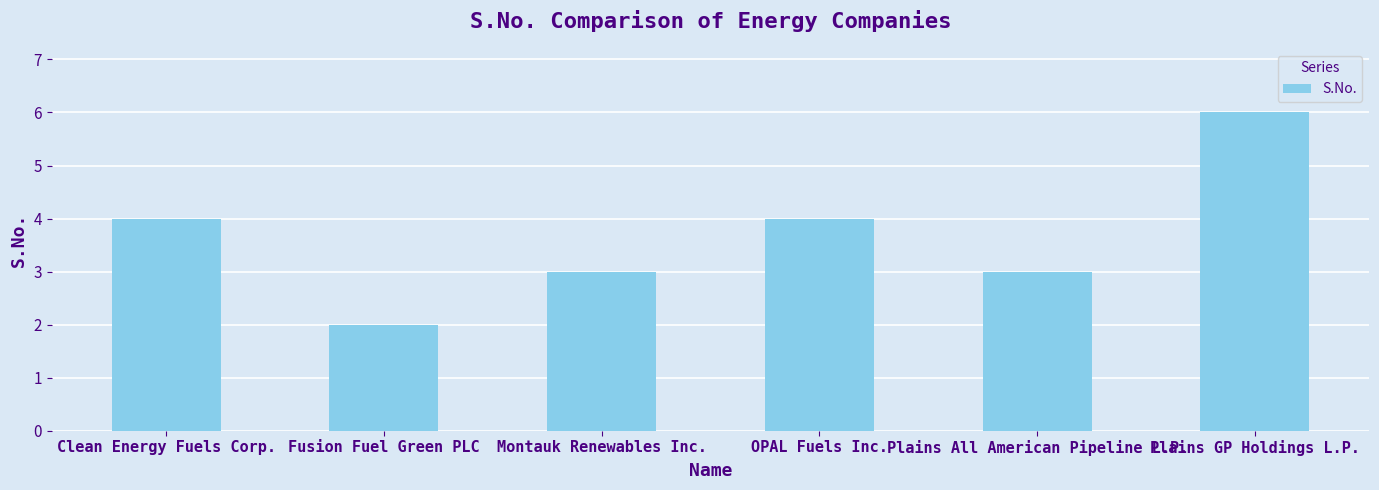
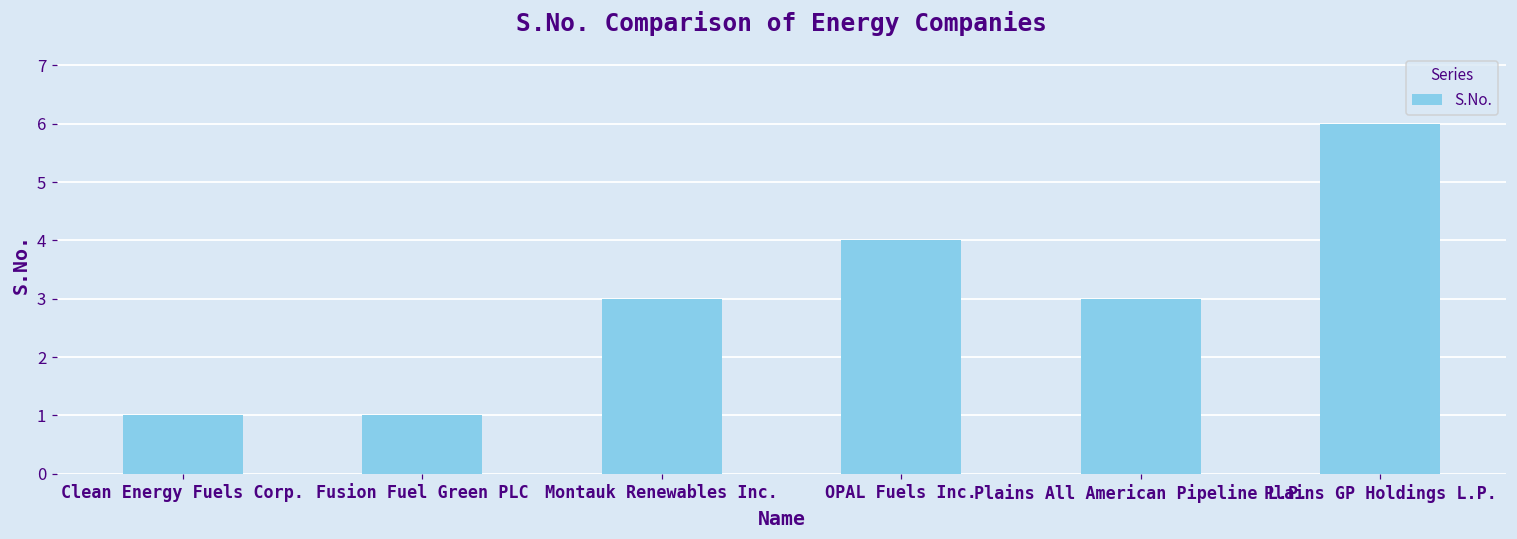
  {
-   "Clean Energy Fuels Corp.": 4,
-   "Fusion Fuel Green PLC": 2,
+   "Clean Energy Fuels Corp.": 1,
+   "Fusion Fuel Green PLC": 1,
    "Montauk Renewables Inc.": 3,
    "OPAL Fuels Inc.": 4,
    "Plains All American Pipeline L.P.": 3
  }
